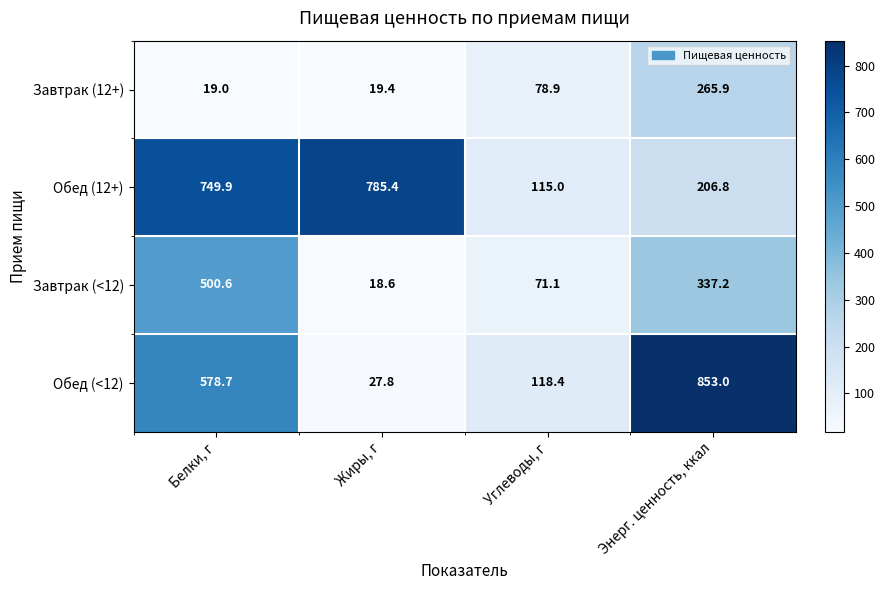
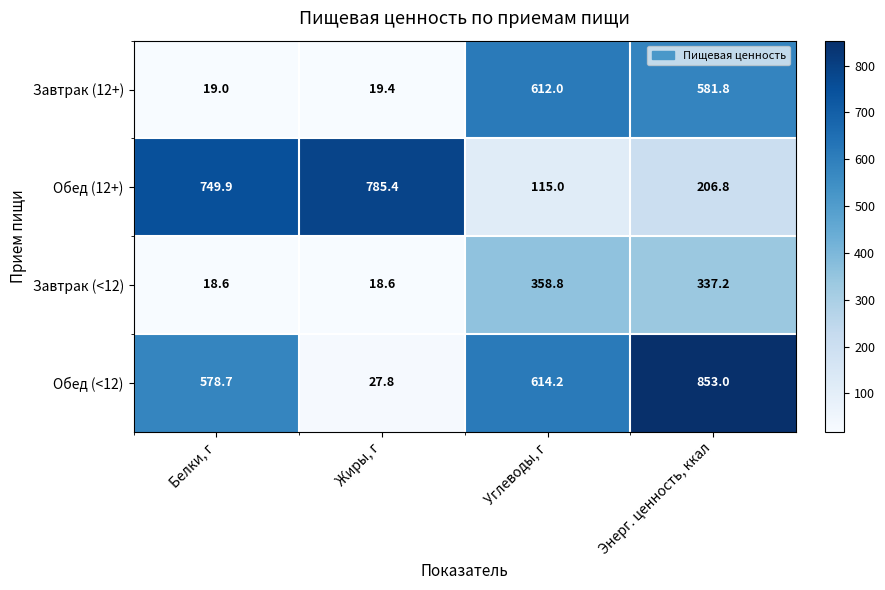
  {
    "Завтрак (12+)": {
      "Белки, г": 19.0,
      "Жиры, г": 19.4,
-     "Углеводы, г": 78.9,
-     "Энерг. ценность, ккал": 265.9
+     "Углеводы, г": 612.0,
+     "Энерг. ценность, ккал": 581.8
    },
    "Обед (12+)": {
      "Белки, г": 749.9,
      "Жиры, г": 785.4,
      "Углеводы, г": 115.0,
      "Энерг. ценность, ккал": 206.8
    },
    "Завтрак (<12)": {
-     "Белки, г": 500.6,
+     "Белки, г": 18.6,
      "Жиры, г": 18.6,
-     "Углеводы, г": 71.1,
+     "Углеводы, г": 358.8,
      "Энерг. ценность, ккал": 337.2
    },
    "Обед (<12)": {
      "Белки, г": 578.7,
      "Жиры, г": 27.8,
-     "Углеводы, г": 118.4,
+     "Углеводы, г": 614.2,
      "Энерг. ценность, ккал": 853.0
    }
  }
